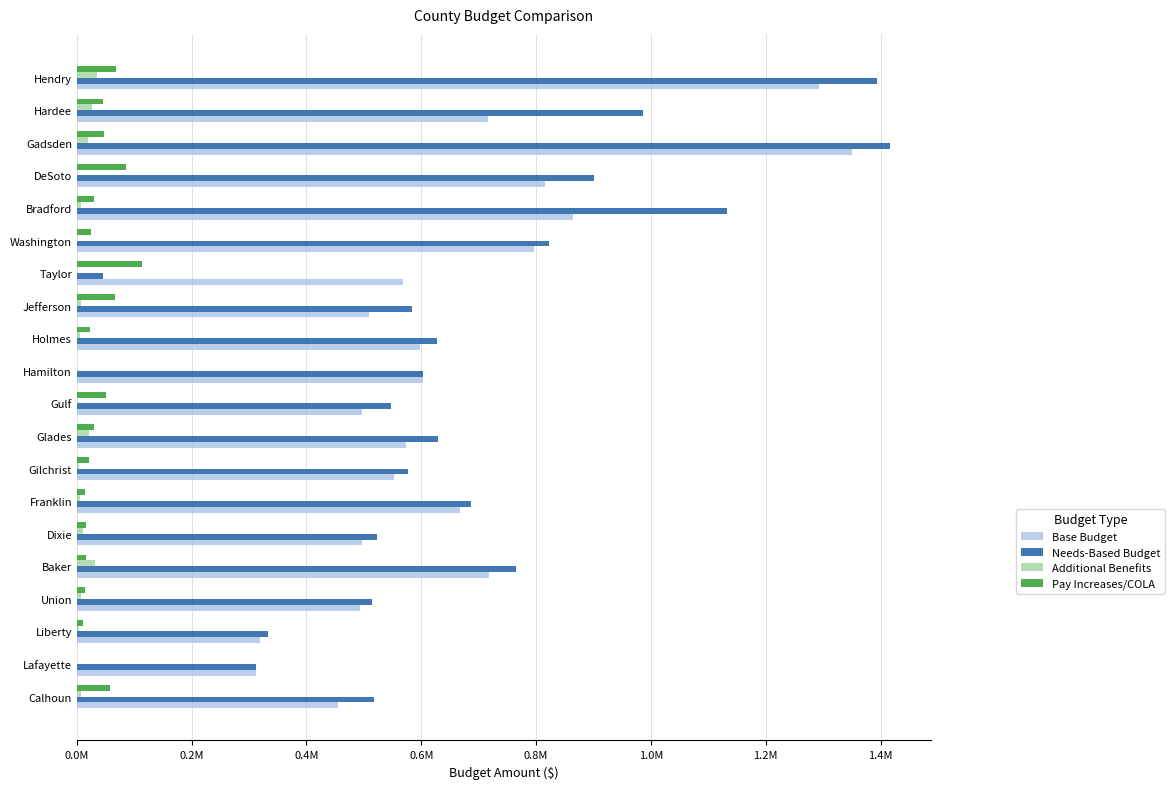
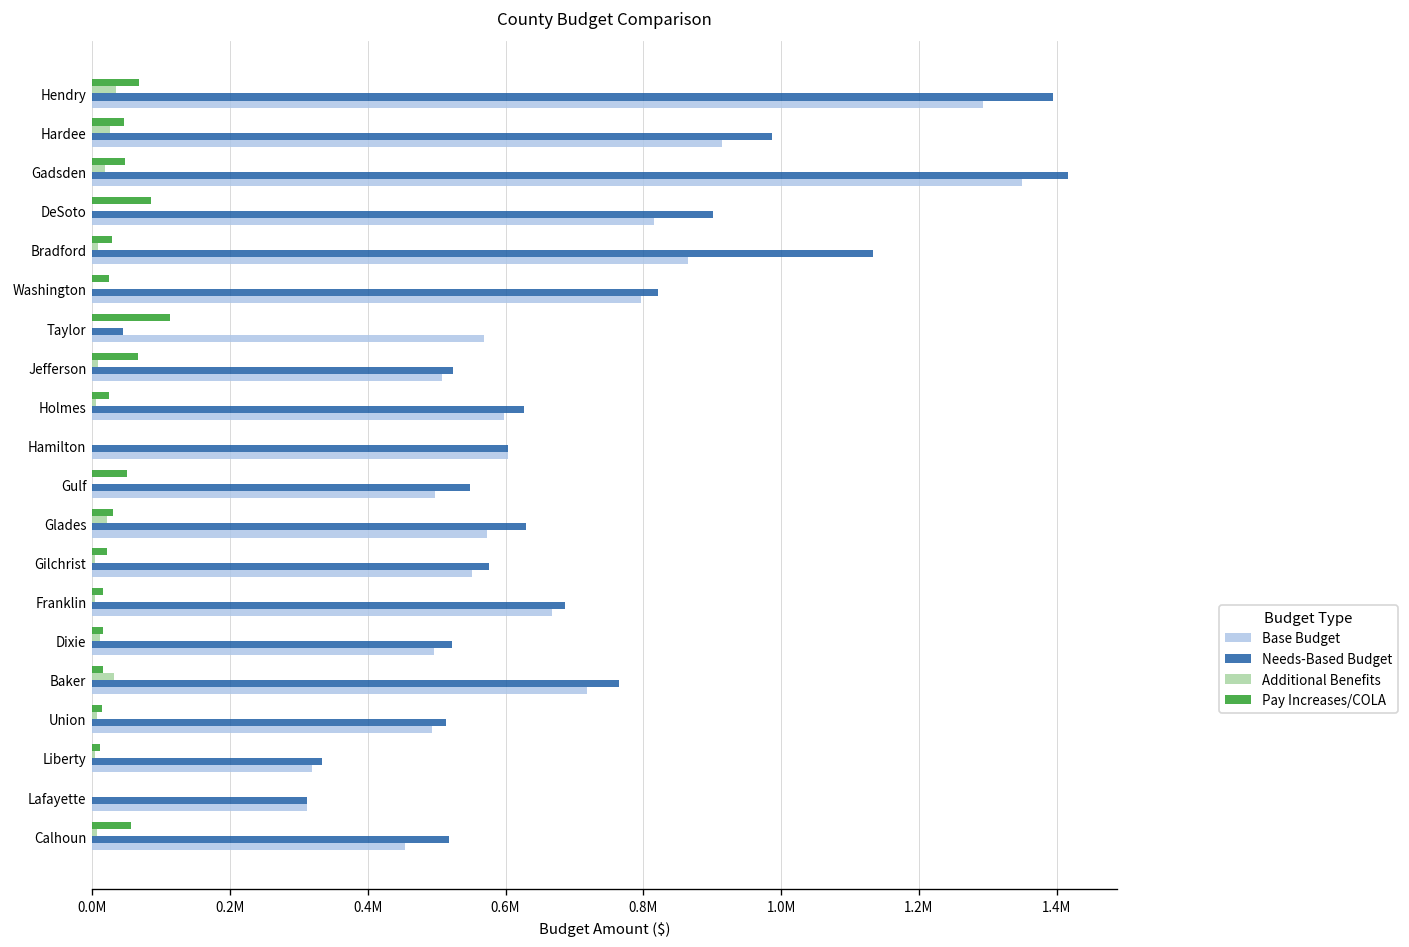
  {
    "Base Budget": {
      "Hendry": 1290000,
-     "Hardee": 720000,
+     "Hardee": 910000,
      "Gadsden": 1350000,
      "DeSoto": 810000,
      "Bradford": 860000,
      "Washington": 800000,
      "Taylor": 570000,
      "Jefferson": 510000,
      "Holmes": 600000,
      "Hamilton": 600000,
      "Gulf": 500000,
      "Glades": 570000,
      "Gilchrist": 550000,
      "Franklin": 670000,
      "Dixie": 500000,
      "Baker": 720000,
      "Union": 490000,
      "Liberty": 320000,
      "Lafayette": 310000,
      "Calhoun": 450000
    },
    "Needs-Based Budget": {
      "Hendry": 1390000,
      "Hardee": 990000,
      "Gadsden": 1420000,
      "DeSoto": 900000,
      "Bradford": 1130000,
      "Washington": 820000,
      "Taylor": 50000,
-     "Jefferson": 580000,
+     "Jefferson": 520000,
      "Holmes": 630000,
      "Hamilton": 600000,
      "Gulf": 550000,
      "Glades": 630000,
      "Gilchrist": 580000,
      "Franklin": 690000,
      "Dixie": 520000,
      "Baker": 760000,
      "Union": 510000,
      "Liberty": 330000,
      "Lafayette": 310000,
      "Calhoun": 520000
    },
    "Additional Benefits": {
      "Hendry": 30000,
      "Hardee": 30000,
      "Gadsden": 20000,
      "DeSoto": 0,
      "Bradford": 10000,
      "Washington": 0,
      "Taylor": 0,
      "Jefferson": 10000,
      "Holmes": 10000,
      "Hamilton": 0,
      "Gulf": 0,
      "Glades": 20000,
      "Franklin": 0,
      "Dixie": 10000,
      "Baker": 30000,
      "Union": 10000,
      "Lafayette": 0,
      "Calhoun": 10000
    },
    "Pay Increases/COLA": {
      "Hendry": 70000,
      "Hardee": 50000,
      "Gadsden": 50000,
      "DeSoto": 90000,
      "Bradford": 30000,
      "Washington": 20000,
      "Taylor": 110000,
      "Jefferson": 70000,
      "Holmes": 20000,
      "Hamilton": 0,
      "Gulf": 50000,
      "Glades": 30000,
      "Gilchrist": 20000,
      "Franklin": 10000,
      "Dixie": 20000,
      "Baker": 20000,
      "Union": 10000,
      "Liberty": 10000,
      "Lafayette": 0,
      "Calhoun": 60000
    }
  }
